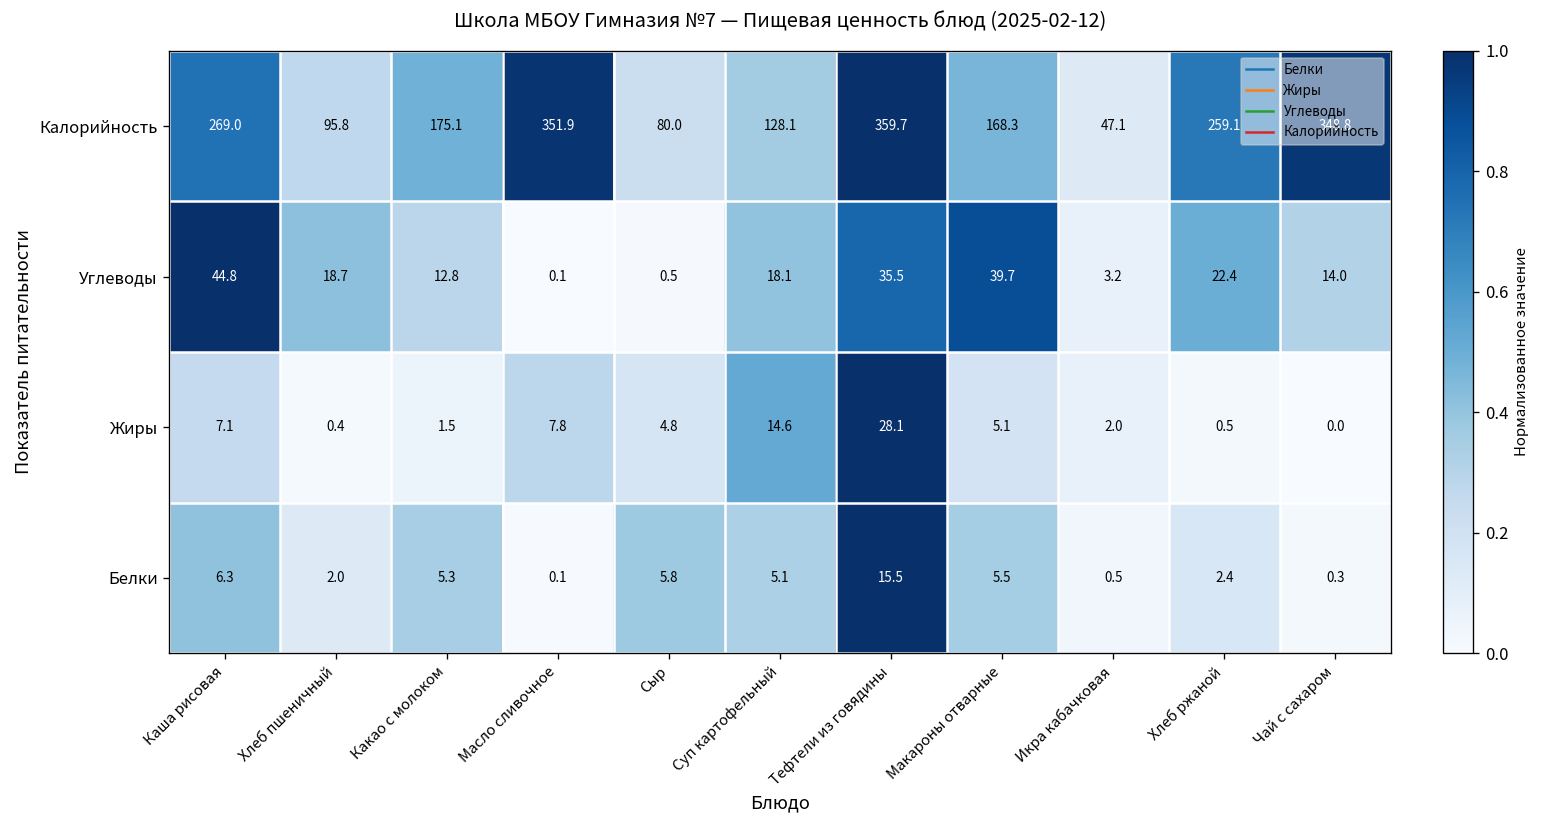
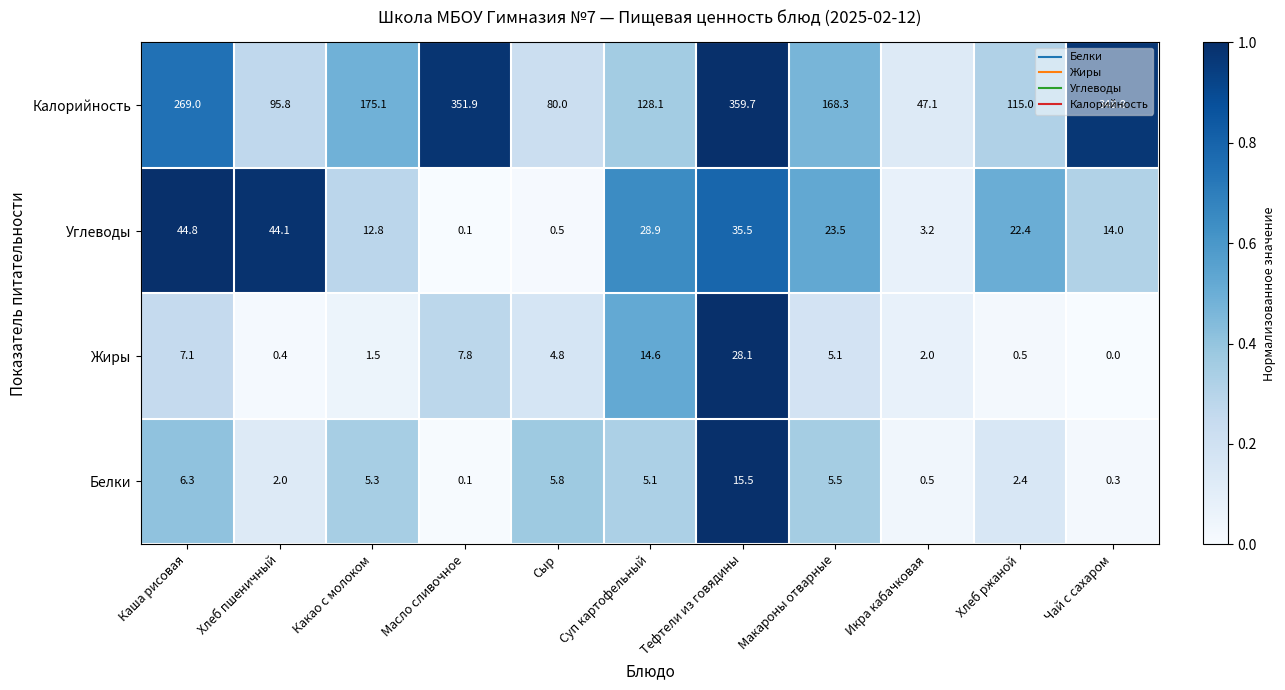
  {
    "Калорийность": {
      "Каша рисовая": 269.0,
      "Хлеб пшеничный": 95.8,
      "Какао с молоком": 175.1,
      "Масло сливочное": 351.9,
      "Сыр": 80.0,
      "Суп картофельный": 128.1,
      "Тефтели из говядины": 359.7,
      "Макароны отварные": 168.3,
      "Икра кабачковая": 47.1,
-     "Хлеб ржаной": 259.1
+     "Хлеб ржаной": 115.0
    },
    "Углеводы": {
      "Каша рисовая": 44.8,
-     "Хлеб пшеничный": 18.7,
+     "Хлеб пшеничный": 44.1,
      "Какао с молоком": 12.8,
      "Масло сливочное": 0.1,
      "Сыр": 0.5,
-     "Суп картофельный": 18.1,
+     "Суп картофельный": 28.9,
      "Тефтели из говядины": 35.5,
-     "Макароны отварные": 39.7,
+     "Макароны отварные": 23.5,
      "Икра кабачковая": 3.2,
      "Хлеб ржаной": 22.4,
      "Чай с сахаром": 14.0
    },
    "Жиры": {
      "Каша рисовая": 7.1,
      "Хлеб пшеничный": 0.4,
      "Какао с молоком": 1.5,
      "Масло сливочное": 7.8,
      "Сыр": 4.8,
      "Суп картофельный": 14.6,
      "Тефтели из говядины": 28.1,
      "Макароны отварные": 5.1,
      "Икра кабачковая": 2.0,
      "Хлеб ржаной": 0.5,
      "Чай с сахаром": 0.0
    },
    "Белки": {
      "Каша рисовая": 6.3,
      "Хлеб пшеничный": 2.0,
      "Какао с молоком": 5.3,
      "Масло сливочное": 0.1,
      "Сыр": 5.8,
      "Суп картофельный": 5.1,
      "Тефтели из говядины": 15.5,
      "Макароны отварные": 5.5,
      "Икра кабачковая": 0.5,
      "Хлеб ржаной": 2.4,
      "Чай с сахаром": 0.3
    }
  }
